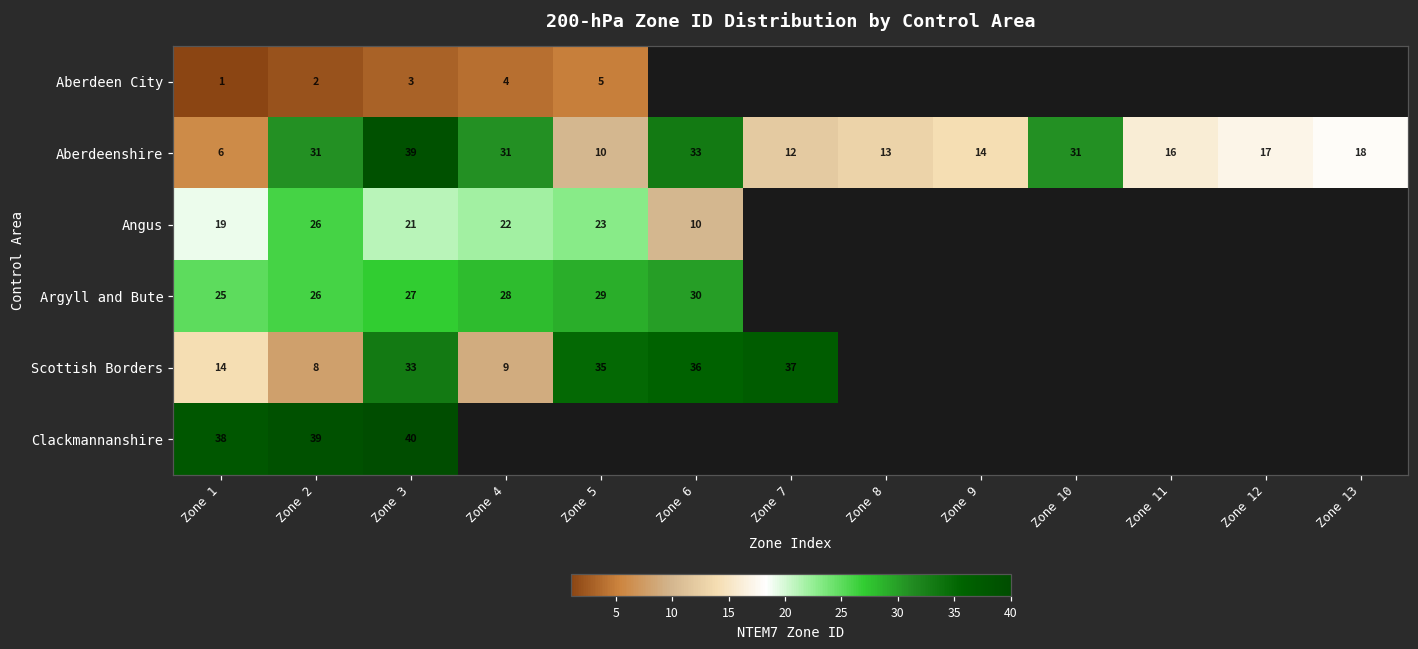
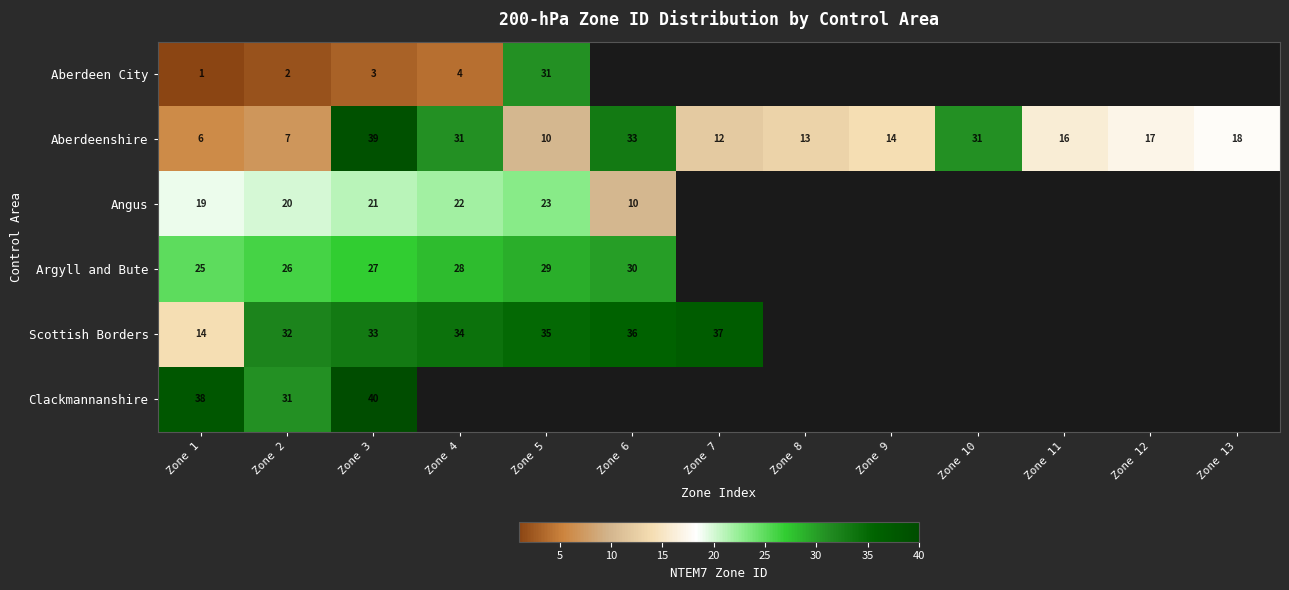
  {
    "Aberdeen City": {
      "Zone 1": 1,
      "Zone 2": 2,
      "Zone 3": 3,
      "Zone 4": 4,
-     "Zone 5": 5
+     "Zone 5": 31
    },
    "Aberdeenshire": {
      "Zone 1": 6,
-     "Zone 2": 31,
+     "Zone 2": 7,
      "Zone 3": 39,
      "Zone 4": 31,
      "Zone 5": 10,
      "Zone 6": 33,
      "Zone 7": 12,
      "Zone 8": 13,
      "Zone 9": 14,
      "Zone 10": 31,
      "Zone 11": 16,
      "Zone 12": 17,
      "Zone 13": 18
    },
    "Angus": {
      "Zone 1": 19,
-     "Zone 2": 26,
+     "Zone 2": 20,
      "Zone 3": 21,
      "Zone 4": 22,
      "Zone 5": 23,
      "Zone 6": 10
    },
    "Argyll and Bute": {
      "Zone 1": 25,
      "Zone 2": 26,
      "Zone 3": 27,
      "Zone 4": 28,
      "Zone 5": 29,
      "Zone 6": 30
    },
    "Scottish Borders": {
      "Zone 1": 14,
-     "Zone 2": 8,
+     "Zone 2": 32,
      "Zone 3": 33,
-     "Zone 4": 9,
+     "Zone 4": 34,
      "Zone 5": 35,
      "Zone 6": 36,
      "Zone 7": 37
    },
    "Clackmannanshire": {
      "Zone 1": 38,
-     "Zone 2": 39,
+     "Zone 2": 31,
      "Zone 3": 40
    }
  }
